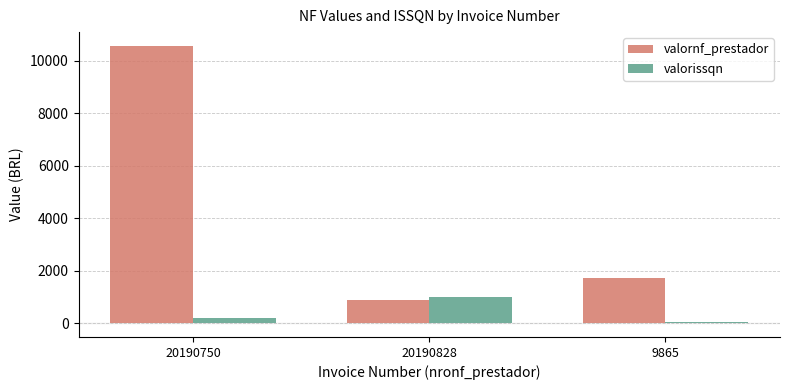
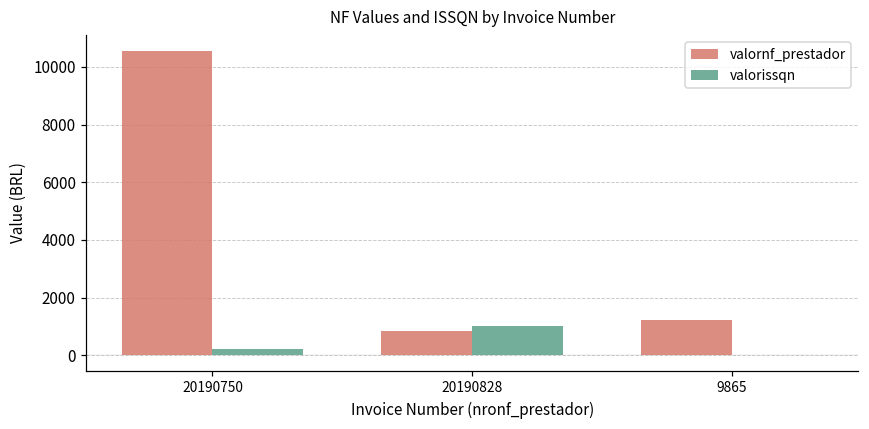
  {
    "valornf_prestador": {
      "20190750": 10600,
      "20190828": 900,
-     "9865": 1700
+     "9865": 1200
    },
    "valorissqn": {
      "20190750": 200,
      "20190828": 1000
    }
  }
